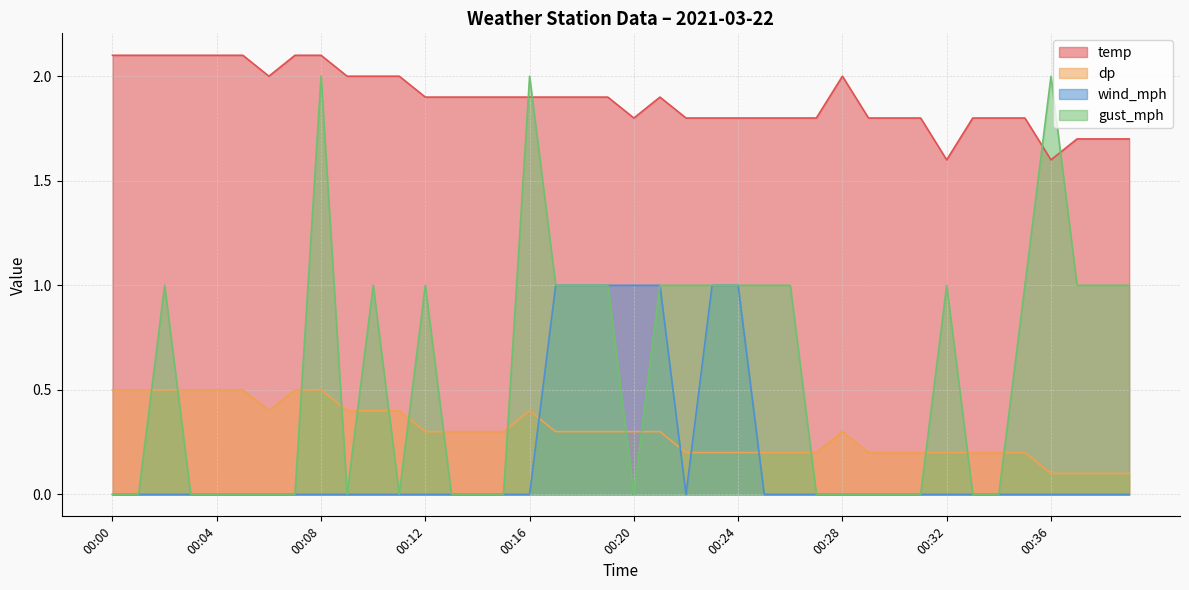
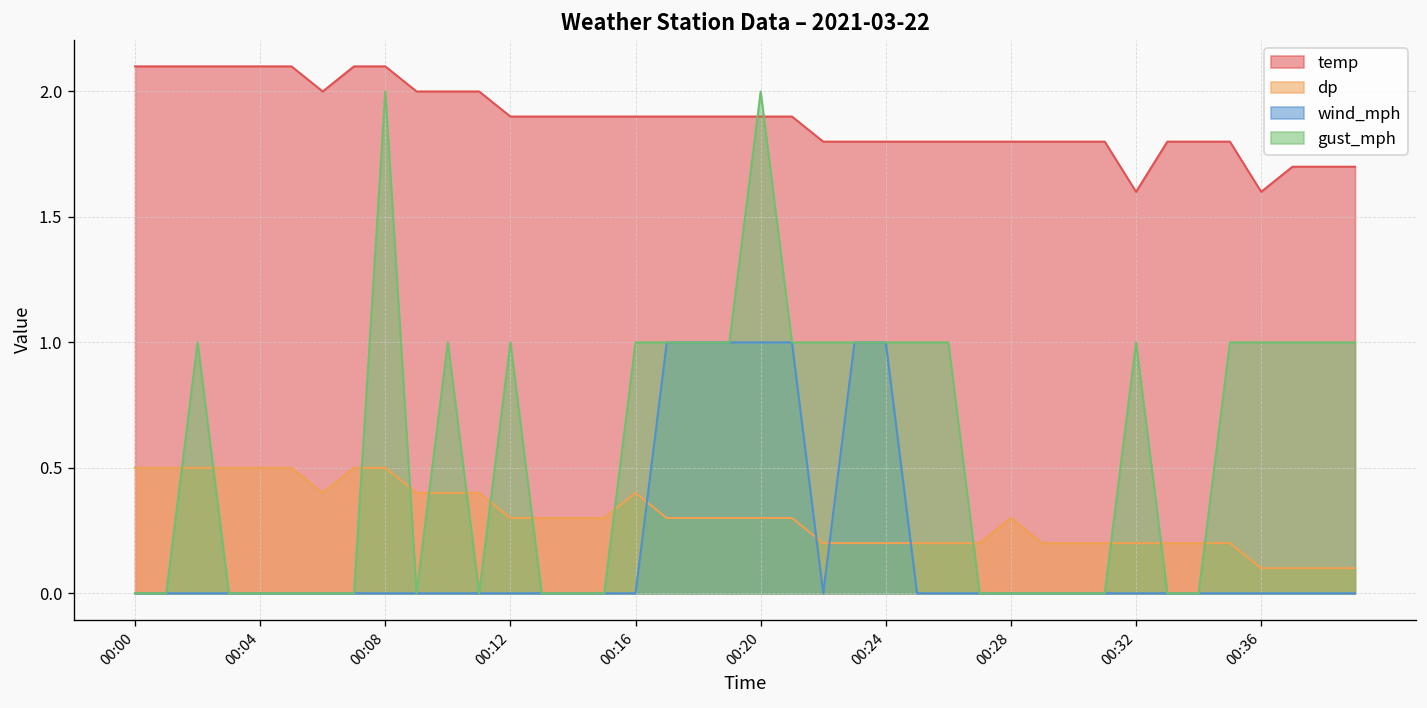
  {
    "temp": {
      "00:00": 2.1,
      "00:04": 2.1,
      "00:08": 2.1,
      "00:12": 1.9,
      "00:16": 1.9,
-     "00:20": 1.8,
+     "00:20": 1.9,
      "00:24": 1.8,
-     "00:28": 2.0,
+     "00:28": 1.8,
      "00:32": 1.6,
      "00:36": 1.6
    },
    "dp": {
      "00:00": 0.5,
      "00:04": 0.5,
      "00:08": 0.5,
      "00:12": 0.3,
      "00:16": 0.4,
      "00:20": 0.3,
      "00:24": 0.2,
      "00:28": 0.3,
      "00:32": 0.2,
      "00:36": 0.1
    },
    "wind_mph": {
      "00:08": 0.0,
      "00:12": 0.0,
      "00:16": 0.0,
      "00:20": 1.0,
      "00:32": 0.0,
      "00:36": 0.0
    },
    "gust_mph": {
      "00:08": 2,
      "00:12": 1,
-     "00:16": 2,
-     "00:20": 0,
+     "00:16": 1,
+     "00:20": 2,
      "00:32": 1,
-     "00:36": 2
+     "00:36": 1
    }
  }
